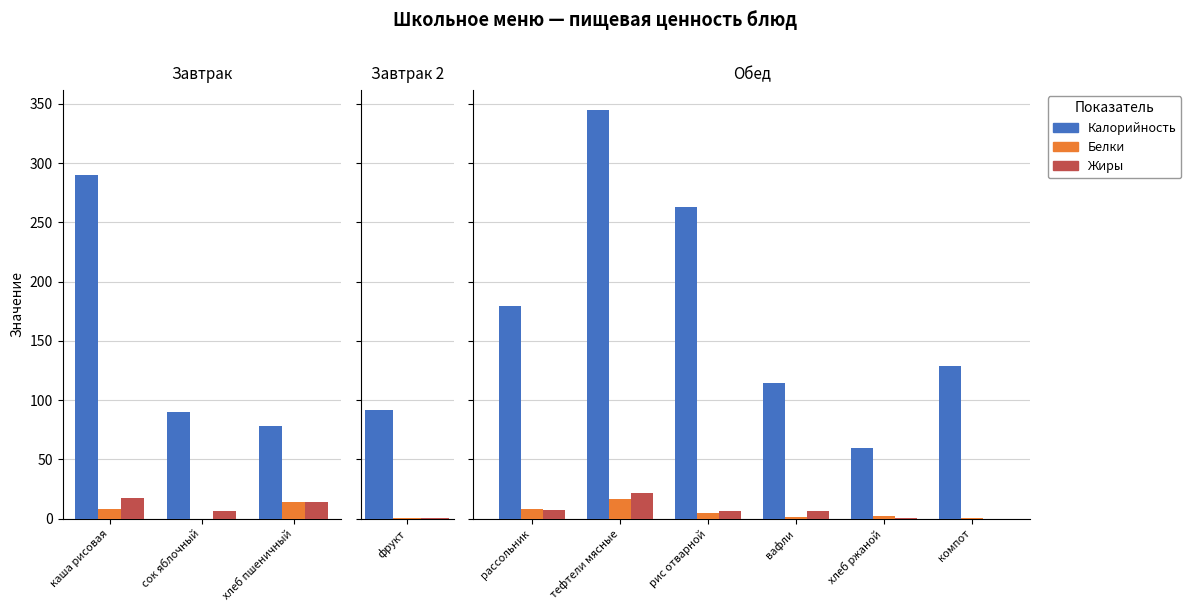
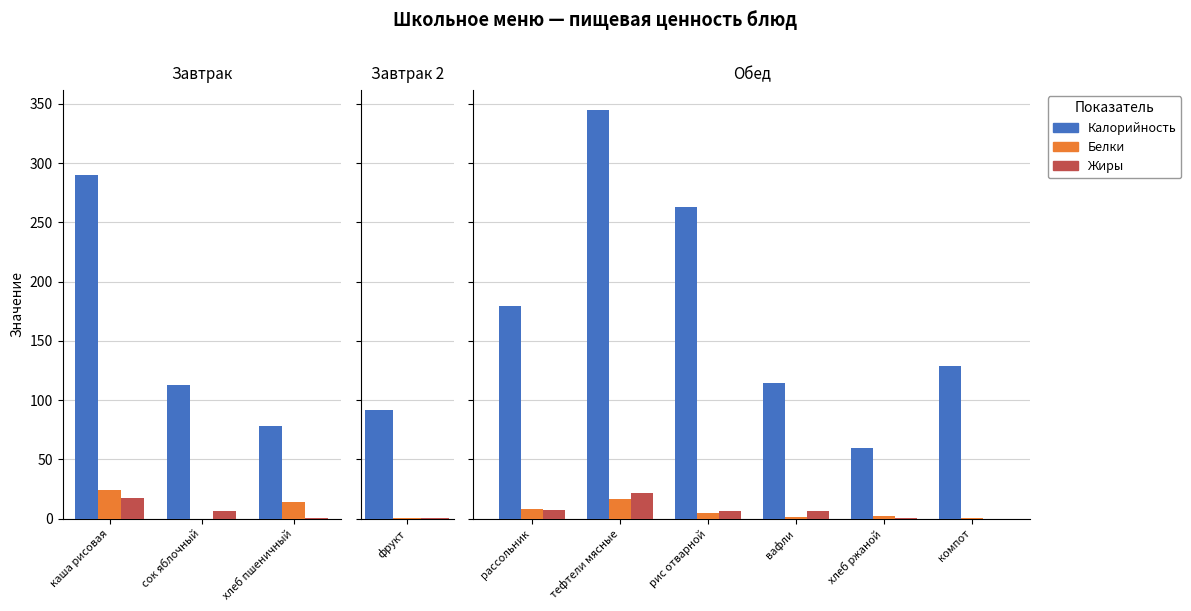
  {
    "Завтрак": {
      "Калорийность": {
        "каша рисовая": 290,
-       "сок яблочный": 90,
+       "сок яблочный": 113,
        "хлеб пшеничный": 78
      },
      "Белки": {
-       "каша рисовая": 8,
+       "каша рисовая": 24,
        "сок яблочный": 0,
        "хлеб пшеничный": 14
      },
      "Жиры": {
        "каша рисовая": 17,
        "сок яблочный": 7,
-       "хлеб пшеничный": 14
+       "хлеб пшеничный": 1
      }
    }
  }
